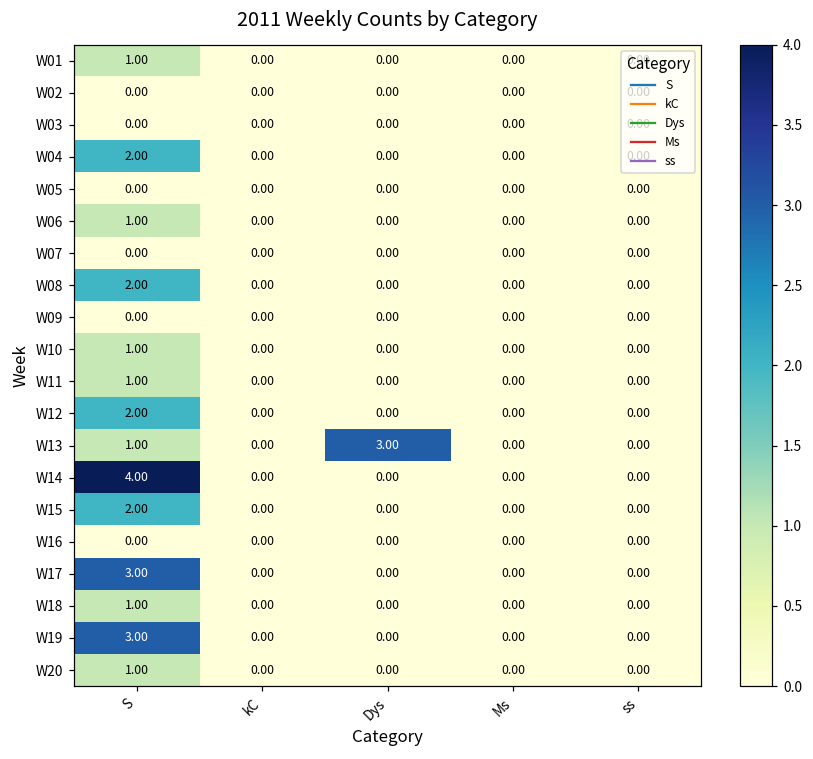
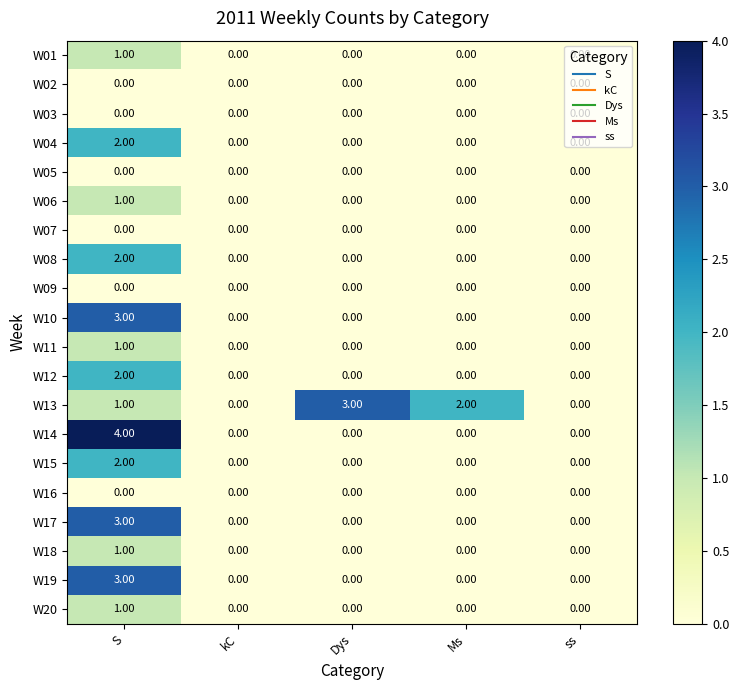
  {
    "W01": {
      "S": 1.00,
      "kC": 0.00,
      "Dys": 0.00,
      "Ms": 0.00
    },
    "W02": {
      "S": 0.00,
      "kC": 0.00,
      "Dys": 0.00,
      "Ms": 0.00
    },
    "W03": {
      "S": 0.00,
      "kC": 0.00,
      "Dys": 0.00,
      "Ms": 0.00
    },
    "W04": {
      "S": 2.00,
      "kC": 0.00,
      "Dys": 0.00,
      "Ms": 0.00
    },
    "W05": {
      "S": 0.00,
      "kC": 0.00,
      "Dys": 0.00,
      "Ms": 0.00,
      "ss": 0.00
    },
    "W06": {
      "S": 1.00,
      "kC": 0.00,
      "Dys": 0.00,
      "Ms": 0.00,
      "ss": 0.00
    },
    "W07": {
      "S": 0.00,
      "kC": 0.00,
      "Dys": 0.00,
      "Ms": 0.00,
      "ss": 0.00
    },
    "W08": {
      "S": 2.00,
      "kC": 0.00,
      "Dys": 0.00,
      "Ms": 0.00,
      "ss": 0.00
    },
    "W09": {
      "S": 0.00,
      "kC": 0.00,
      "Dys": 0.00,
      "Ms": 0.00,
      "ss": 0.00
    },
    "W10": {
-     "S": 1.00,
+     "S": 3.00,
      "kC": 0.00,
      "Dys": 0.00,
      "Ms": 0.00,
      "ss": 0.00
    },
    "W11": {
      "S": 1.00,
      "kC": 0.00,
      "Dys": 0.00,
      "Ms": 0.00,
      "ss": 0.00
    },
    "W12": {
      "S": 2.00,
      "kC": 0.00,
      "Dys": 0.00,
      "Ms": 0.00,
      "ss": 0.00
    },
    "W13": {
      "S": 1.00,
      "kC": 0.00,
      "Dys": 3.00,
-     "Ms": 0.00,
+     "Ms": 2.00,
      "ss": 0.00
    },
    "W14": {
      "S": 4.00,
      "kC": 0.00,
      "Dys": 0.00,
      "Ms": 0.00,
      "ss": 0.00
    },
    "W15": {
      "S": 2.00,
      "kC": 0.00,
      "Dys": 0.00,
      "Ms": 0.00,
      "ss": 0.00
    },
    "W16": {
      "S": 0.00,
      "kC": 0.00,
      "Dys": 0.00,
      "Ms": 0.00,
      "ss": 0.00
    },
    "W17": {
      "S": 3.00,
      "kC": 0.00,
      "Dys": 0.00,
      "Ms": 0.00,
      "ss": 0.00
    },
    "W18": {
      "S": 1.00,
      "kC": 0.00,
      "Dys": 0.00,
      "Ms": 0.00,
      "ss": 0.00
    },
    "W19": {
      "S": 3.00,
      "kC": 0.00,
      "Dys": 0.00,
      "Ms": 0.00,
      "ss": 0.00
    },
    "W20": {
      "S": 1.00,
      "kC": 0.00,
      "Dys": 0.00,
      "Ms": 0.00,
      "ss": 0.00
    }
  }
